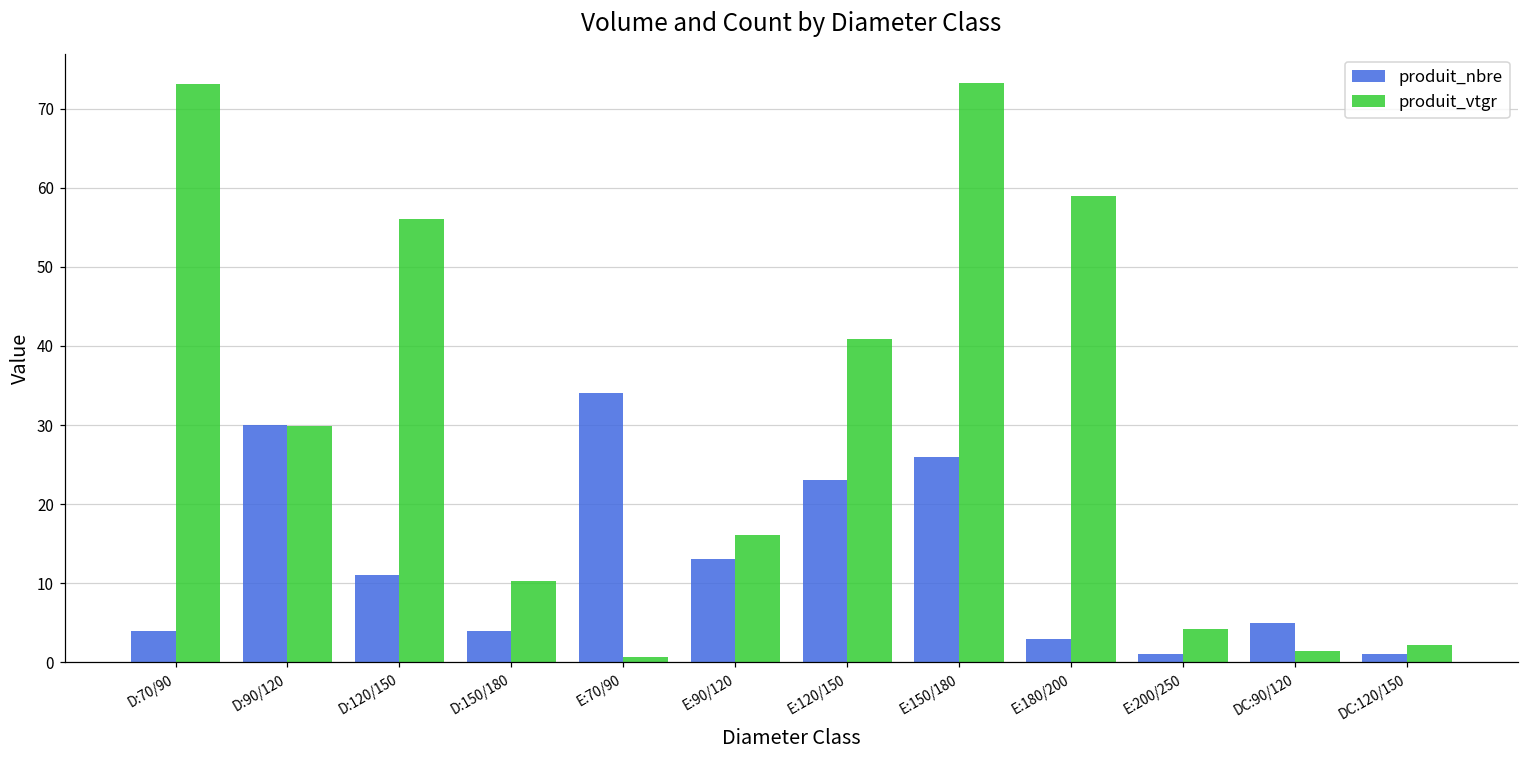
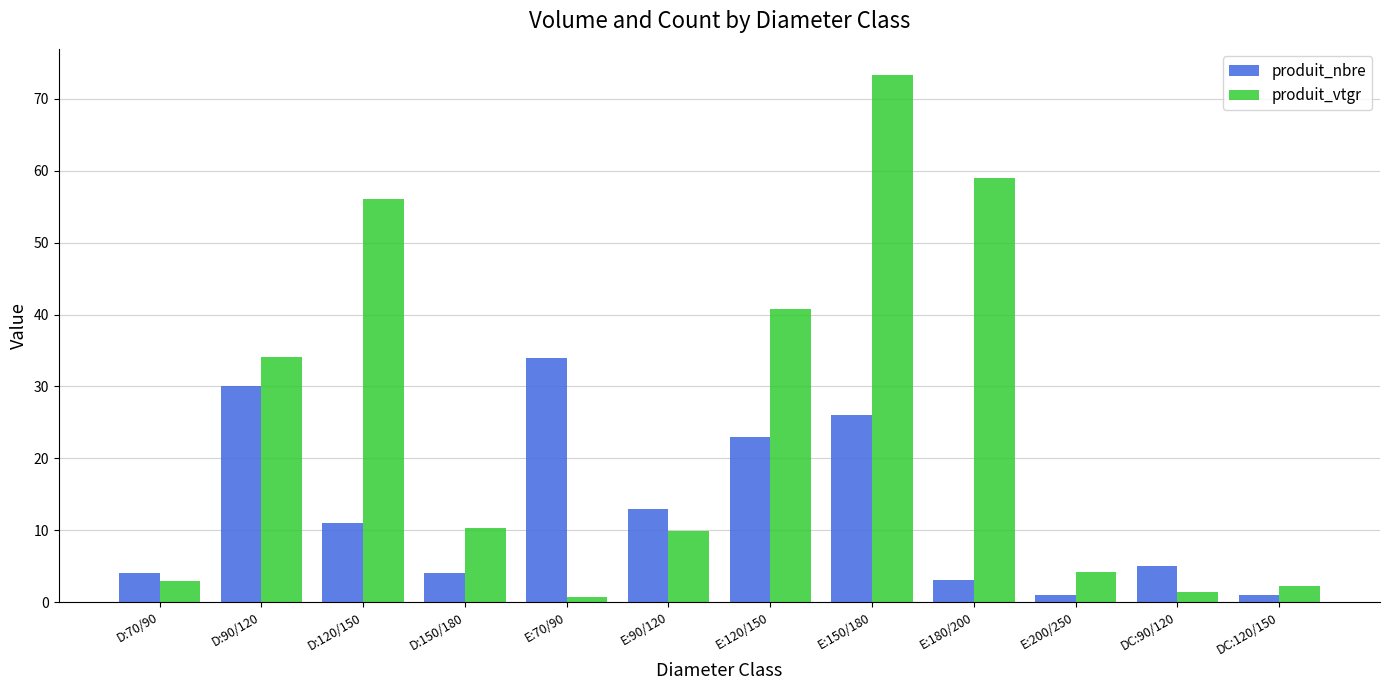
  {
    "produit_nbre": {
      "D:70/90": 4,
      "D:90/120": 30,
      "D:120/150": 11,
      "D:150/180": 4,
      "E:70/90": 34,
      "E:90/120": 13,
      "E:120/150": 23,
      "E:150/180": 26,
      "E:180/200": 3,
      "E:200/250": 1,
      "DC:90/120": 5,
      "DC:120/150": 1
    },
    "produit_vtgr": {
-     "D:70/90": 73,
-     "D:90/120": 30,
+     "D:70/90": 3,
+     "D:90/120": 34,
      "D:120/150": 56,
      "D:150/180": 10,
      "E:70/90": 1,
-     "E:90/120": 16,
+     "E:90/120": 10,
      "E:120/150": 41,
      "E:150/180": 73,
      "E:180/200": 59,
      "E:200/250": 4,
      "DC:90/120": 1,
      "DC:120/150": 2
    }
  }
